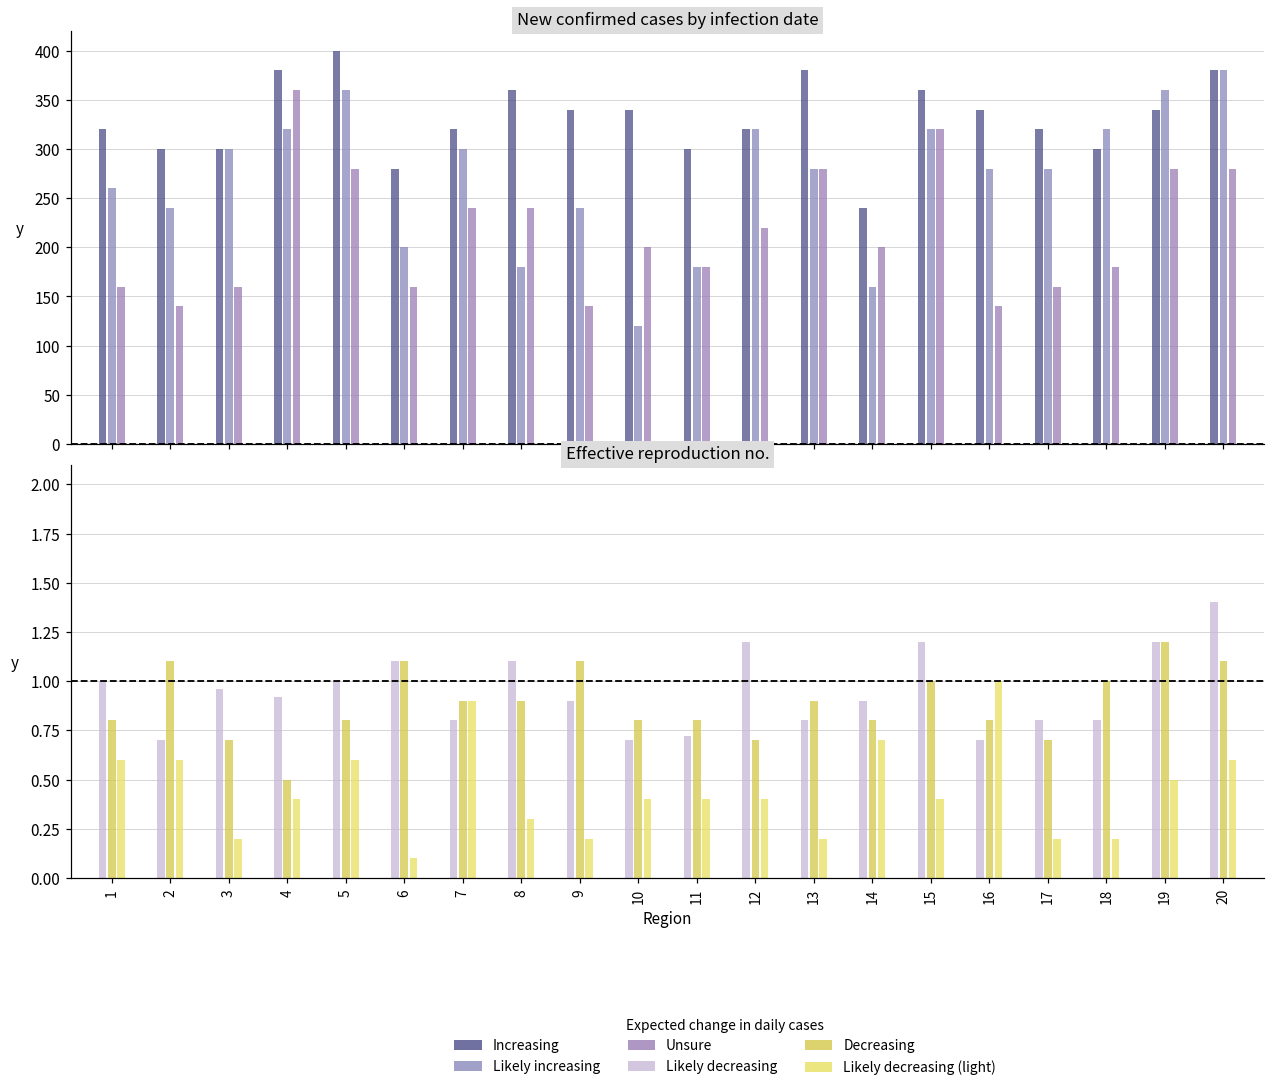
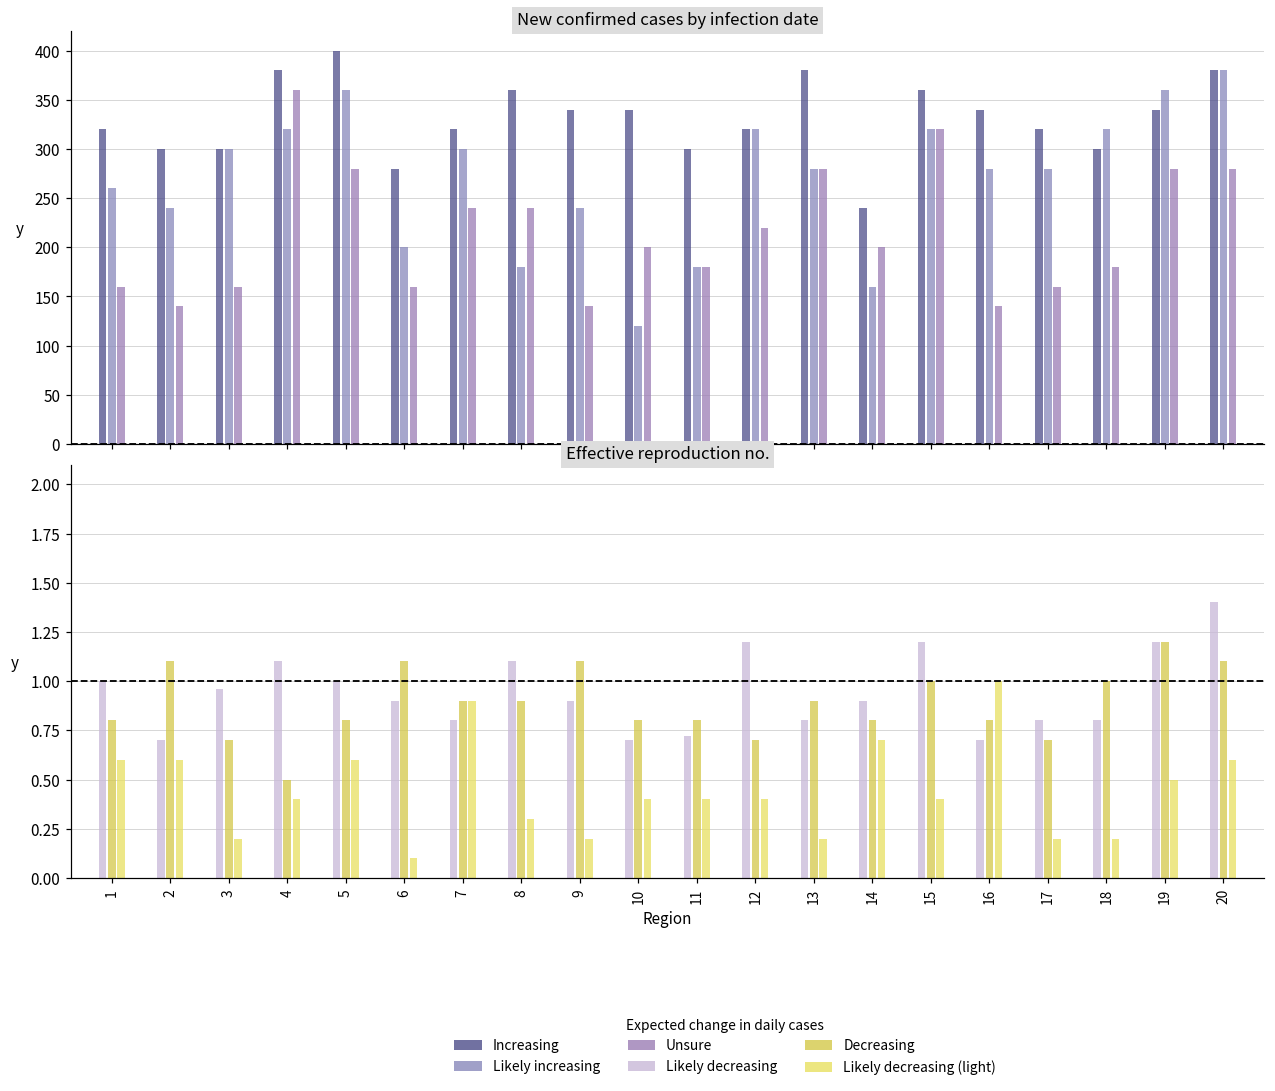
  {
    "Effective reproduction no.": {
      "Likely decreasing": {
        "1": 1.00,
        "2": 0.70,
        "3": 0.96,
-       "4": 0.92,
+       "4": 1.10,
        "5": 1.00,
-       "6": 1.10,
+       "6": 0.90,
        "7": 0.80,
        "8": 1.10,
        "9": 0.90,
        "10": 0.70,
        "11": 0.72,
        "12": 1.20,
        "13": 0.80,
        "14": 0.90,
        "15": 1.20,
        "16": 0.70,
        "17": 0.80,
        "18": 0.80,
        "19": 1.20,
        "20": 1.40
      }
    }
  }
